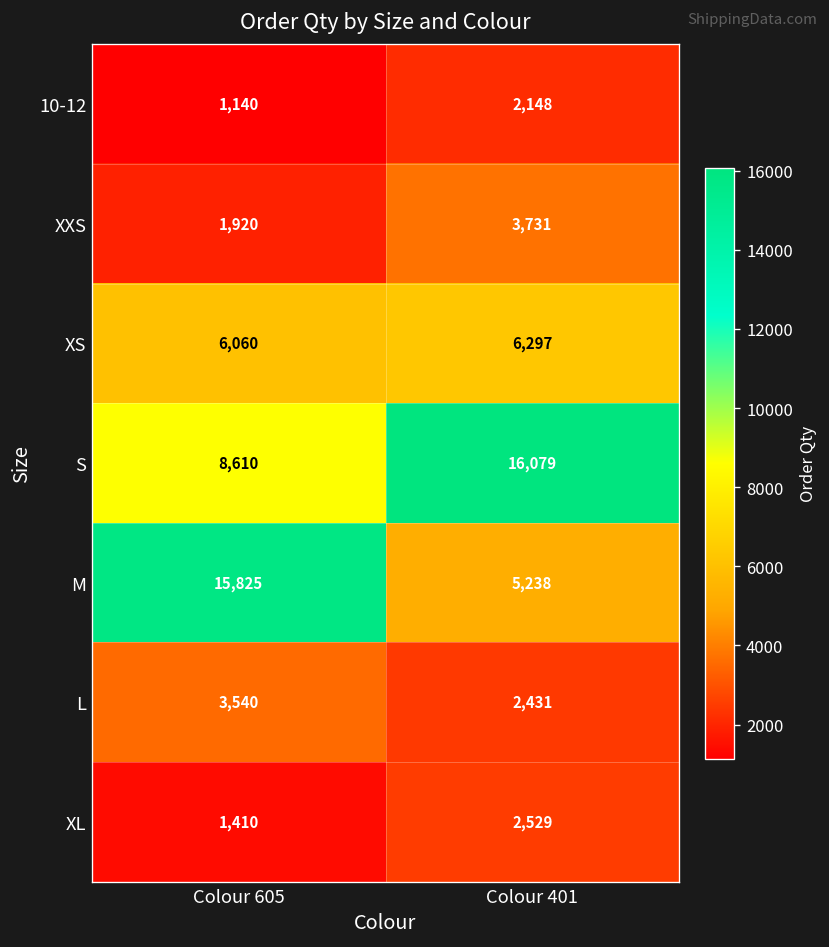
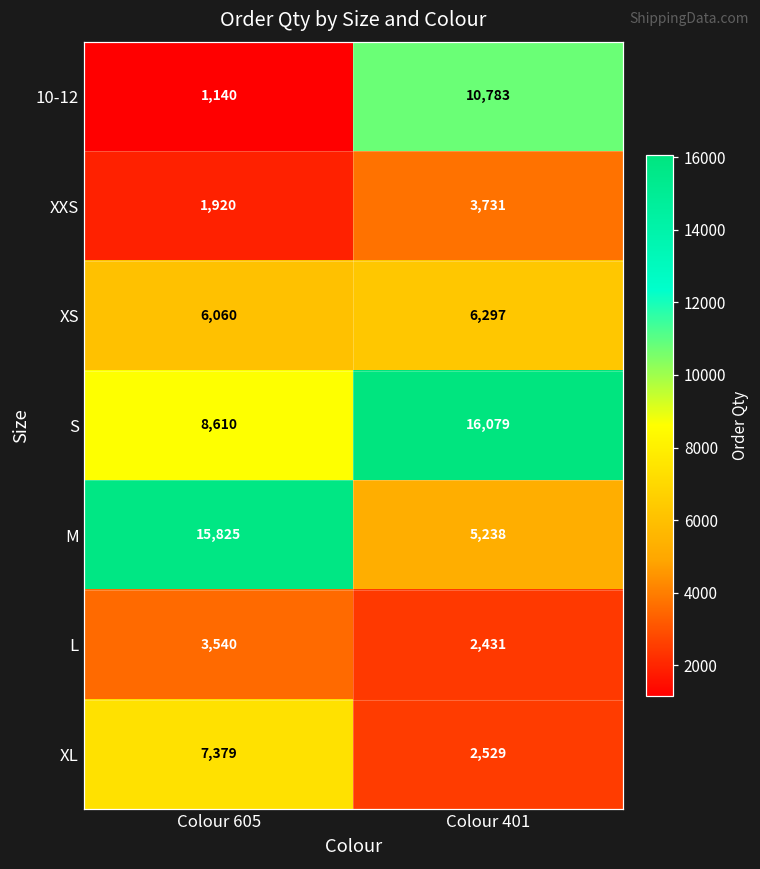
  {
    "10-12": {
      "Colour 605": "1,140",
-     "Colour 401": "2,148"
+     "Colour 401": "10,783"
    },
    "XXS": {
      "Colour 605": "1,920",
      "Colour 401": "3,731"
    },
    "XS": {
      "Colour 605": "6,060",
      "Colour 401": "6,297"
    },
    "S": {
      "Colour 605": "8,610",
      "Colour 401": "16,079"
    },
    "M": {
      "Colour 605": "15,825",
      "Colour 401": "5,238"
    },
    "L": {
      "Colour 605": "3,540",
      "Colour 401": "2,431"
    },
    "XL": {
-     "Colour 605": "1,410",
+     "Colour 605": "7,379",
      "Colour 401": "2,529"
    }
  }
